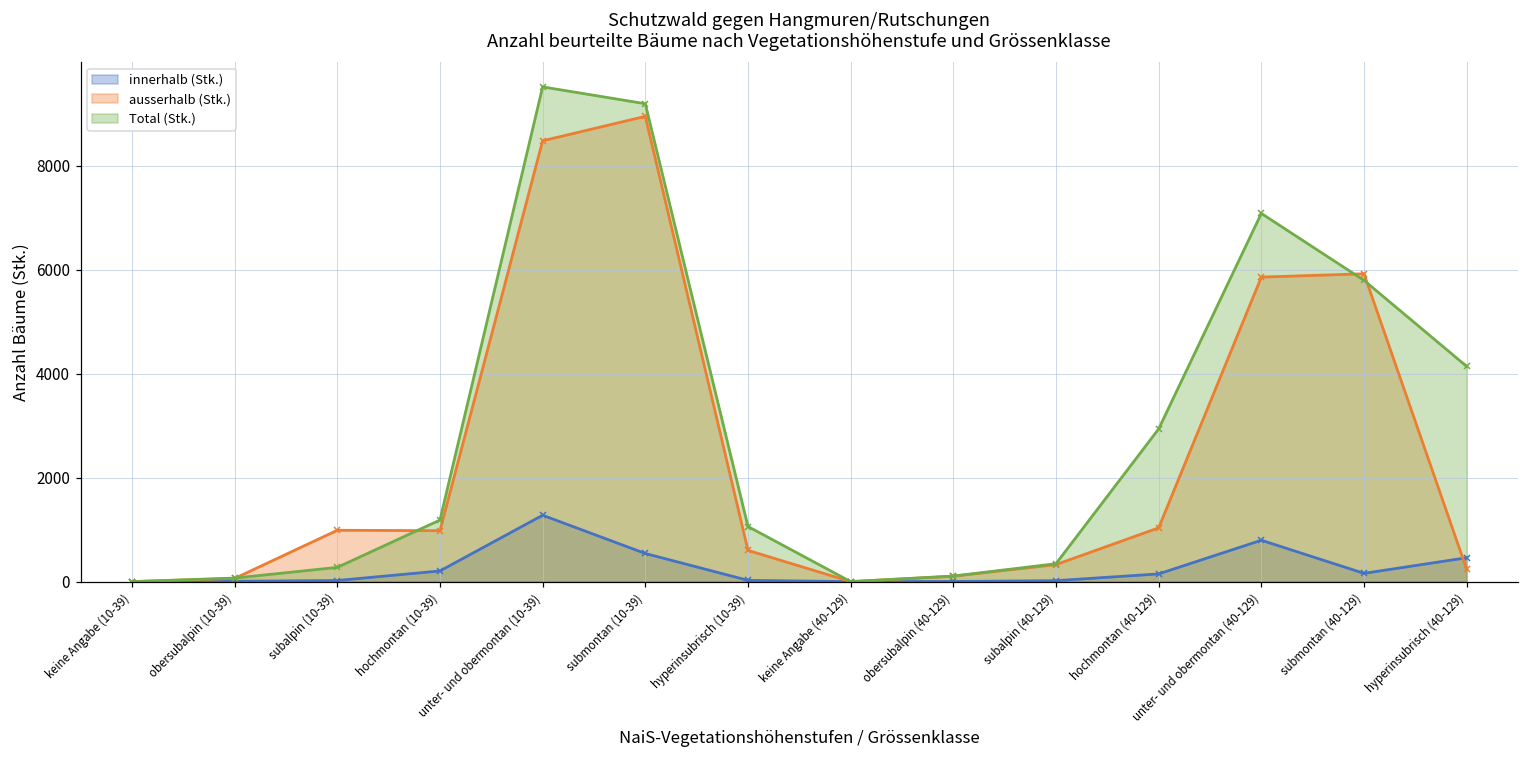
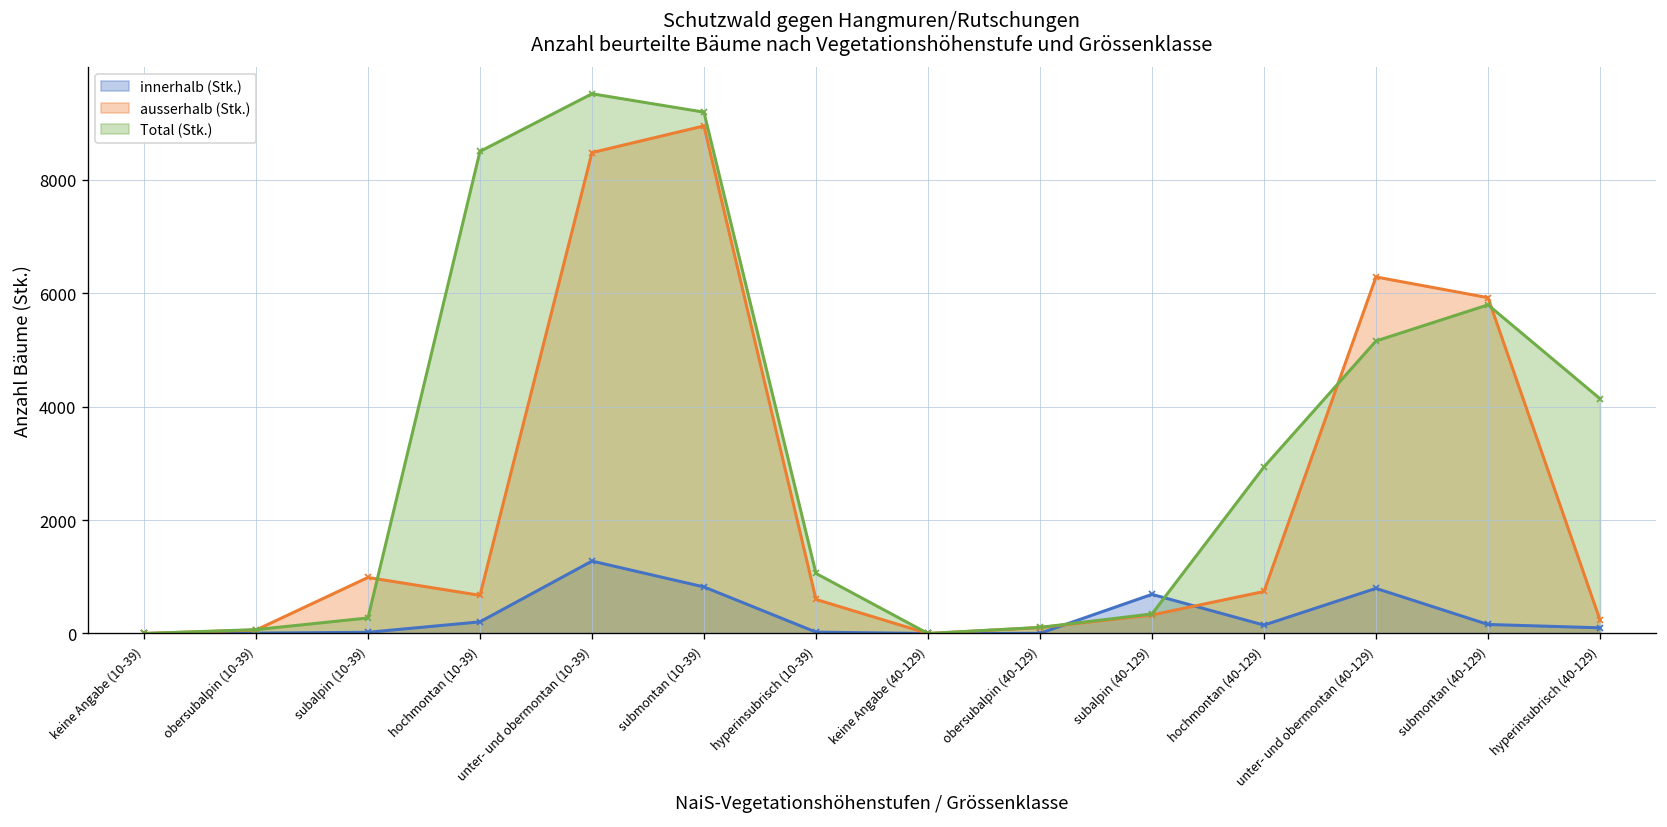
  {
    "innerhalb (Stk.)": {
      "obersubalpin (10-39)": 0,
      "subalpin (10-39)": 0,
      "hochmontan (10-39)": 200,
      "unter- und obermontan (10-39)": 1300,
-     "submontan (10-39)": 500,
+     "submontan (10-39)": 800,
      "hyperinsubrisch (10-39)": 0,
      "obersubalpin (40-129)": 0,
-     "subalpin (40-129)": 0,
+     "subalpin (40-129)": 700,
      "hochmontan (40-129)": 100,
      "unter- und obermontan (40-129)": 800,
      "submontan (40-129)": 200,
-     "hyperinsubrisch (40-129)": 500
+     "hyperinsubrisch (40-129)": 100
    },
    "ausserhalb (Stk.)": {
      "subalpin (10-39)": 1000,
-     "hochmontan (10-39)": 1000,
+     "hochmontan (10-39)": 700,
      "unter- und obermontan (10-39)": 8500,
      "submontan (10-39)": 9000,
      "hyperinsubrisch (10-39)": 600,
-     "hochmontan (40-129)": 1000,
-     "unter- und obermontan (40-129)": 5900,
+     "hochmontan (40-129)": 700,
+     "unter- und obermontan (40-129)": 6300,
      "submontan (40-129)": 5900,
      "hyperinsubrisch (40-129)": 200
    },
    "Total (Stk.)": {
      "subalpin (10-39)": 300,
-     "hochmontan (10-39)": 1200,
+     "hochmontan (10-39)": 8500,
      "unter- und obermontan (10-39)": 9500,
      "submontan (10-39)": 9200,
      "hyperinsubrisch (10-39)": 1100,
      "hochmontan (40-129)": 2900,
-     "unter- und obermontan (40-129)": 7100,
+     "unter- und obermontan (40-129)": 5200,
      "submontan (40-129)": 5800,
      "hyperinsubrisch (40-129)": 4100
    }
  }
